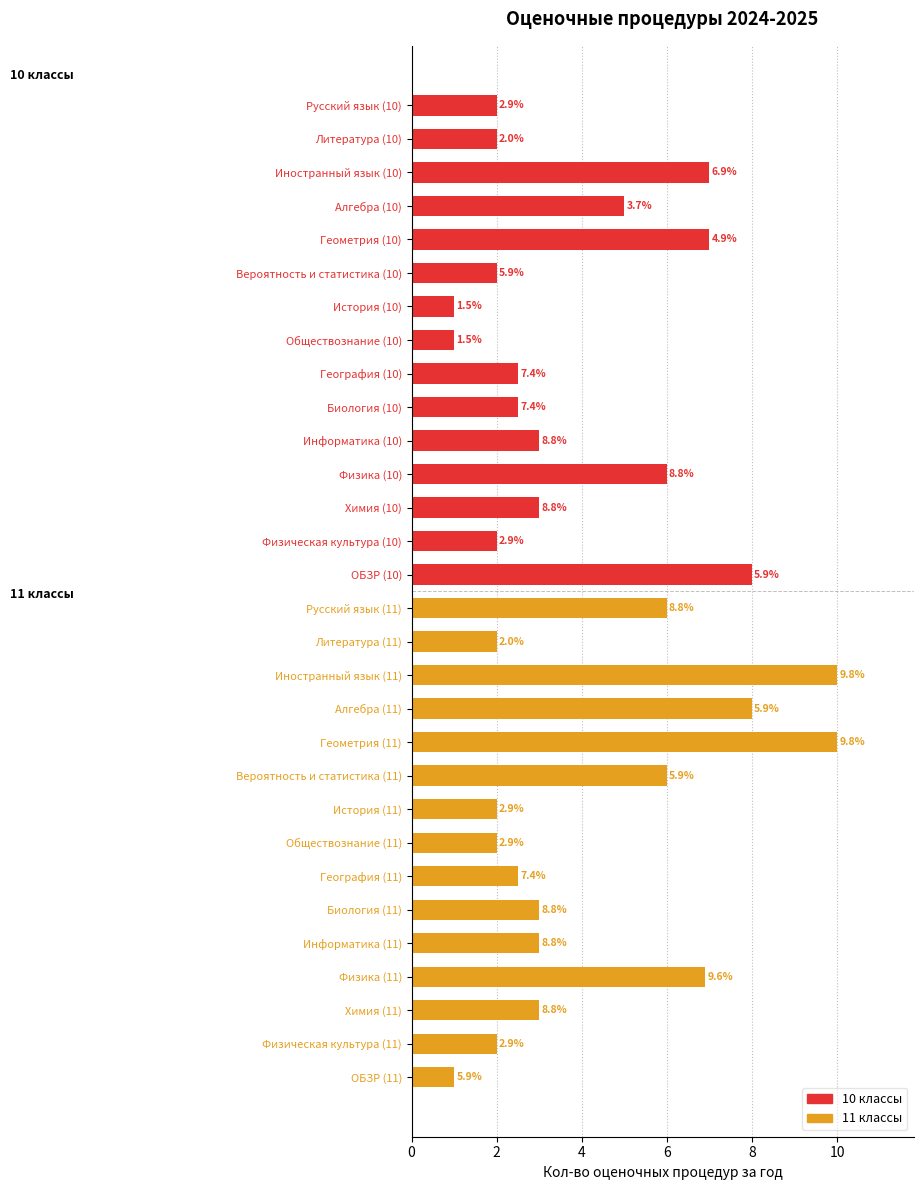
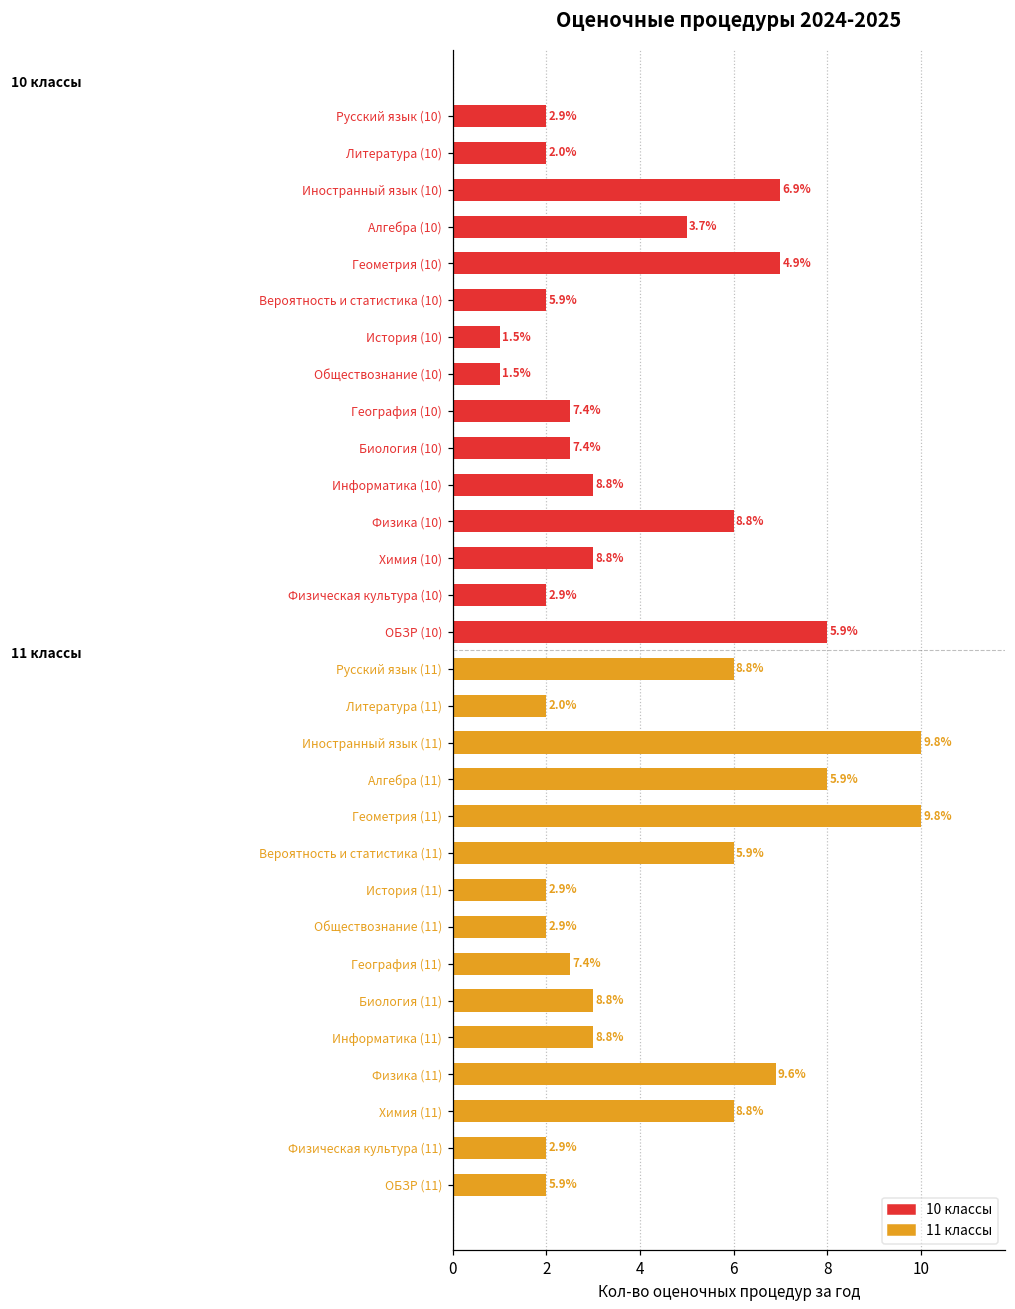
  {
-   "Химия (11)": 3,
-   "ОБЗР (11)": 1
+   "Химия (11)": 6,
+   "ОБЗР (11)": 2
  }
